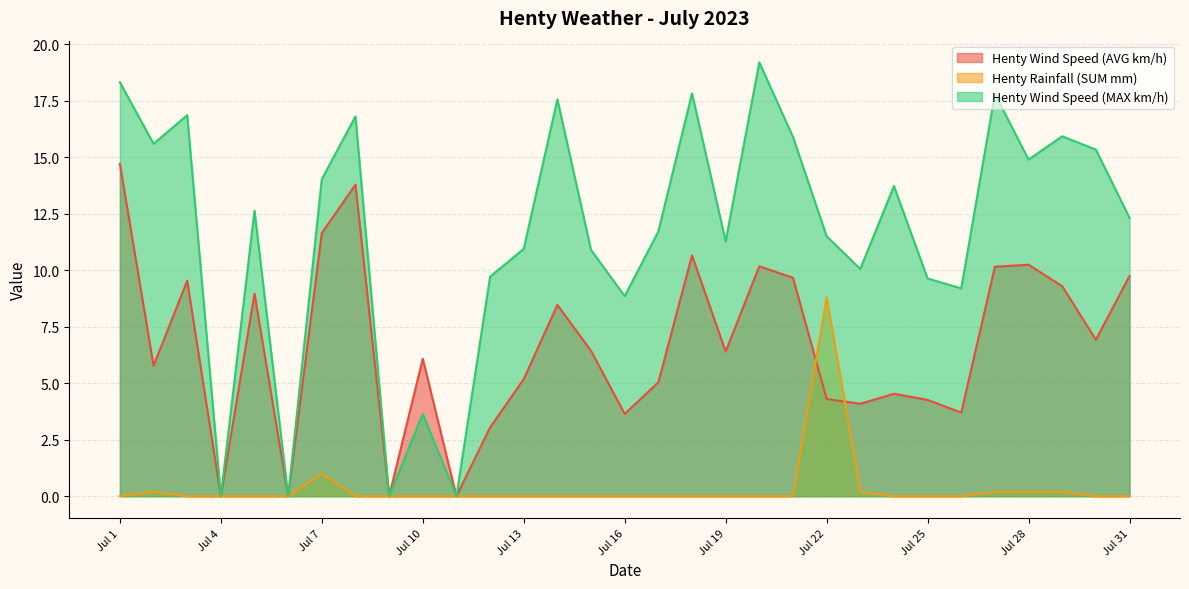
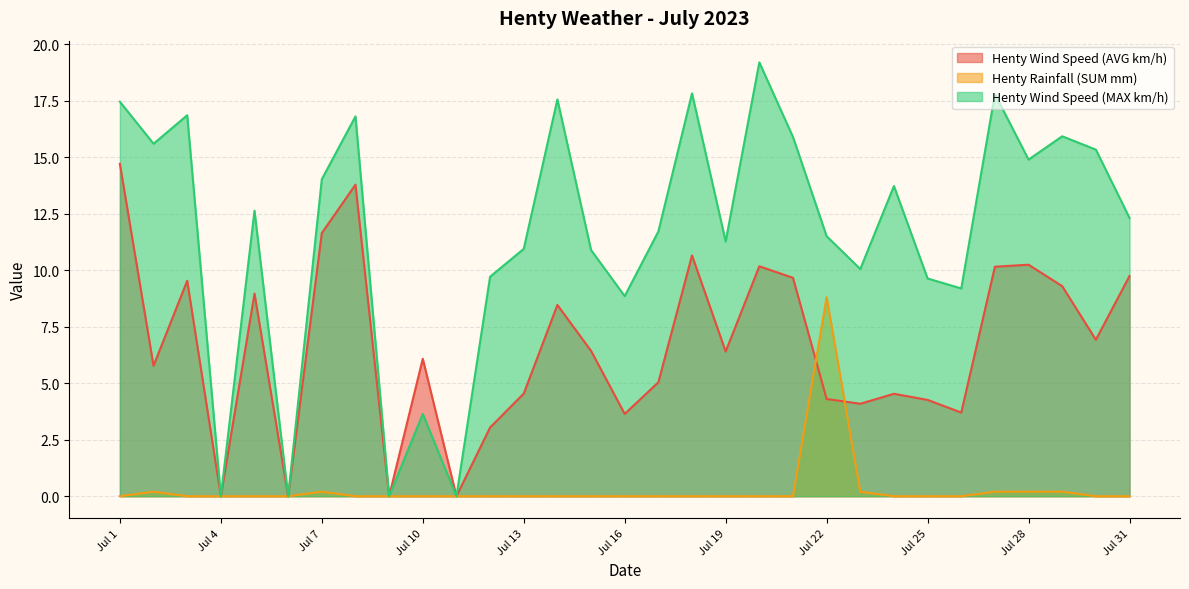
  {
    "Henty Wind Speed (AVG km/h)": {
      "Jul 1": 14.7,
      "Jul 7": 11.6,
      "Jul 10": 6.1,
-     "Jul 13": 5.2,
+     "Jul 13": 4.5,
      "Jul 16": 3.6,
      "Jul 19": 6.4,
      "Jul 22": 4.3,
      "Jul 25": 4.3,
      "Jul 28": 10.2,
      "Jul 31": 9.7
    },
    "Henty Rainfall (SUM mm)": {
      "Jul 1": 0.0,
-     "Jul 7": 1.0,
+     "Jul 7": 0.2,
      "Jul 10": 0.0,
      "Jul 13": 0.0,
      "Jul 16": 0.0,
      "Jul 19": 0.0,
      "Jul 22": 8.8,
      "Jul 25": 0.0,
      "Jul 28": 0.2,
      "Jul 31": 0.0
    },
    "Henty Wind Speed (MAX km/h)": {
-     "Jul 1": 18.3,
+     "Jul 1": 17.5,
      "Jul 7": 14.0,
      "Jul 10": 3.6,
      "Jul 13": 10.9,
      "Jul 16": 8.9,
      "Jul 19": 11.3,
      "Jul 22": 11.5,
      "Jul 25": 9.6,
      "Jul 28": 14.9,
      "Jul 31": 12.3
    }
  }
